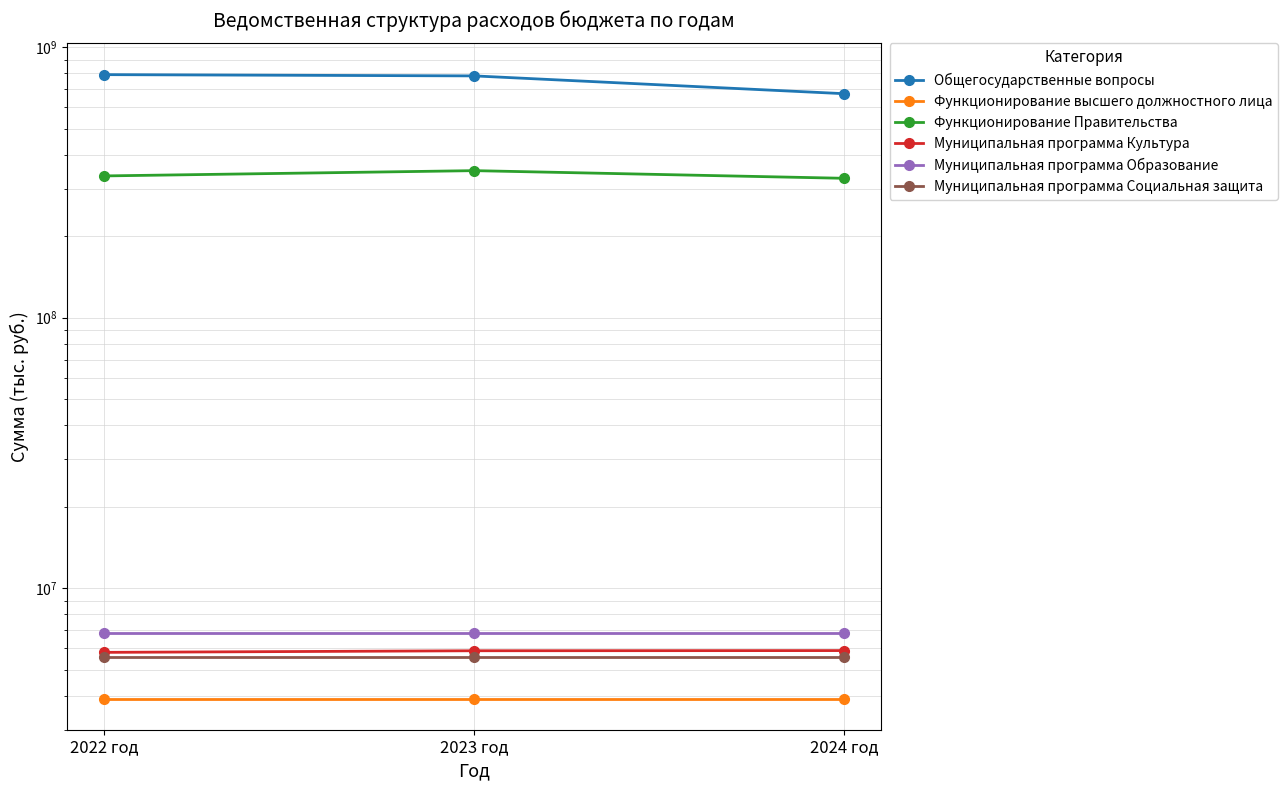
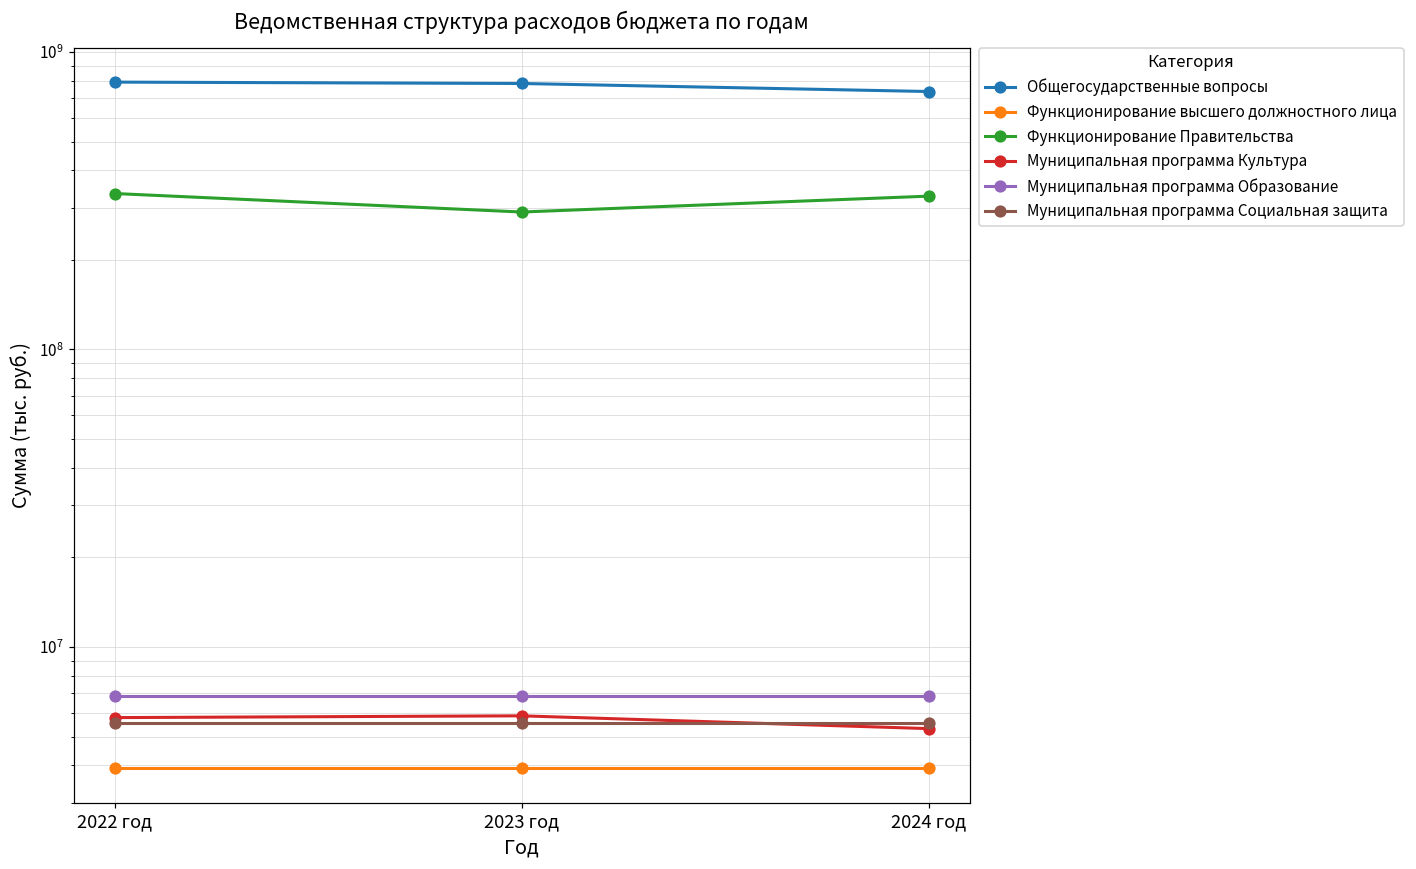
  {
    "Общегосударственные вопросы": {
      "2022 год": 790000000,
      "2023 год": 780000000,
-     "2024 год": 670000000
+     "2024 год": 740000000
    },
    "Функционирование высшего должностного лица": {
      "2022 год": 3900000,
      "2023 год": 3900000,
      "2024 год": 3900000
    },
    "Функционирование Правительства": {
      "2022 год": 330000000,
-     "2023 год": 350000000,
+     "2023 год": 290000000,
      "2024 год": 330000000
    },
    "Муниципальная программа Культура": {
      "2022 год": 5800000,
      "2023 год": 5900000,
-     "2024 год": 5900000
+     "2024 год": 5300000
    },
    "Муниципальная программа Образование": {
      "2022 год": 6800000,
      "2023 год": 6800000,
      "2024 год": 6800000
    },
    "Муниципальная программа Социальная защита": {
      "2022 год": 5600000,
      "2023 год": 5600000,
      "2024 год": 5600000
    }
  }
